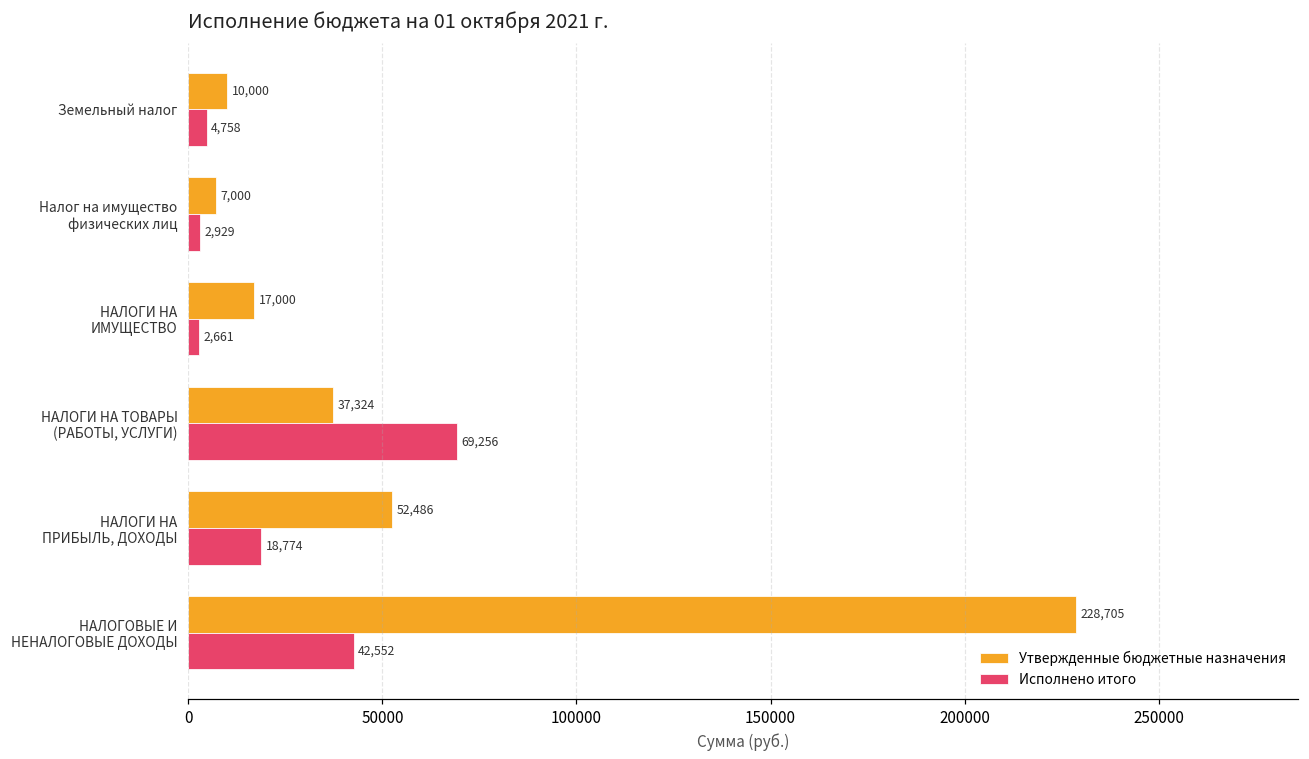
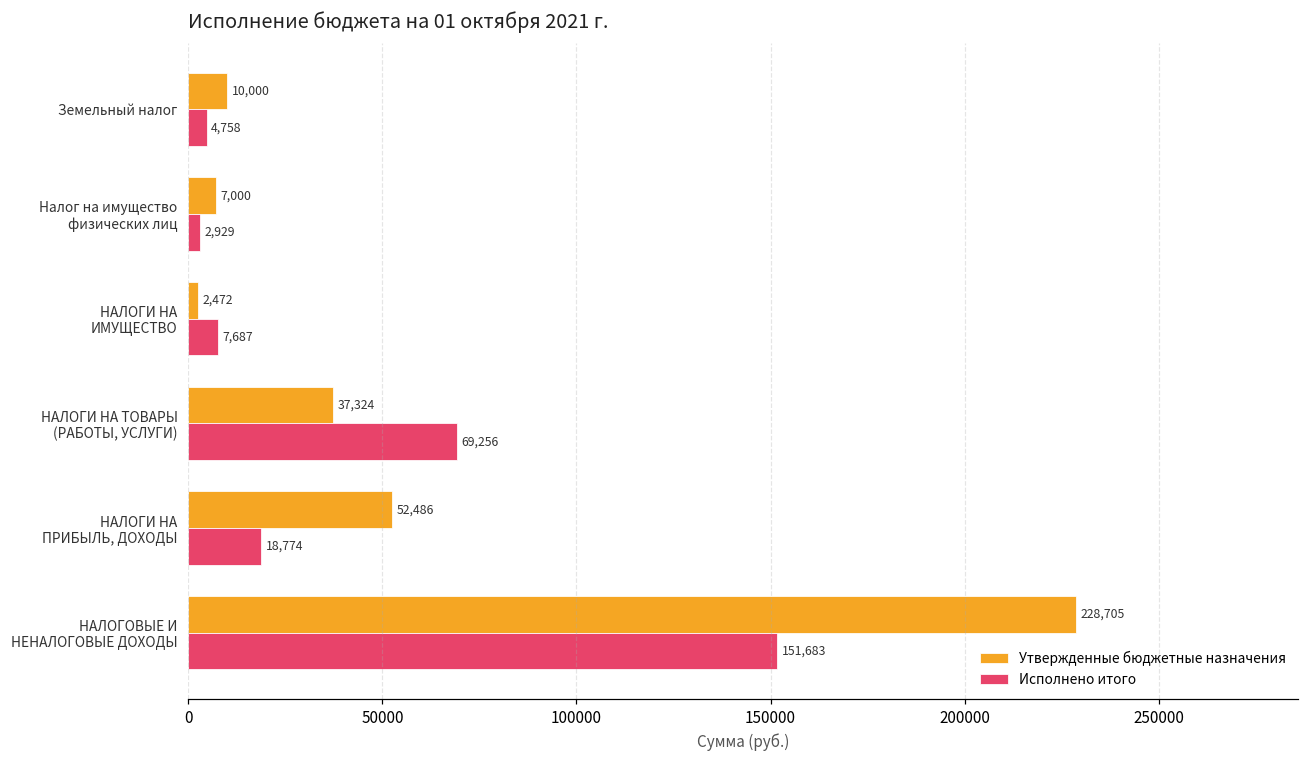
  {
    "Утвержденные бюджетные назначения": {
      "Земельный налог": "10,000",
      "Налог на имущество физических лиц": "7,000",
-     "НАЛОГИ НА ИМУЩЕСТВО": "17,000",
+     "НАЛОГИ НА ИМУЩЕСТВО": "2,472",
      "НАЛОГИ НА ТОВАРЫ (РАБОТЫ, УСЛУГИ)": "37,324",
      "НАЛОГИ НА ПРИБЫЛЬ, ДОХОДЫ": "52,486",
      "НАЛОГОВЫЕ И НЕНАЛОГОВЫЕ ДОХОДЫ": "228,705"
    },
    "Исполнено итого": {
      "Земельный налог": "4,758",
      "Налог на имущество физических лиц": "2,929",
-     "НАЛОГИ НА ИМУЩЕСТВО": "2,661",
+     "НАЛОГИ НА ИМУЩЕСТВО": "7,687",
      "НАЛОГИ НА ТОВАРЫ (РАБОТЫ, УСЛУГИ)": "69,256",
      "НАЛОГИ НА ПРИБЫЛЬ, ДОХОДЫ": "18,774",
-     "НАЛОГОВЫЕ И НЕНАЛОГОВЫЕ ДОХОДЫ": "42,552"
+     "НАЛОГОВЫЕ И НЕНАЛОГОВЫЕ ДОХОДЫ": "151,683"
    }
  }
